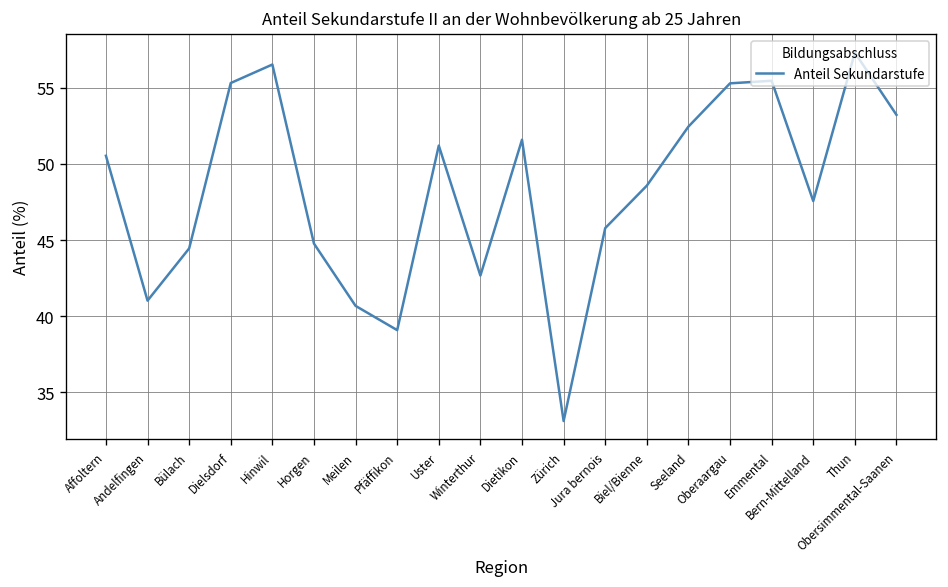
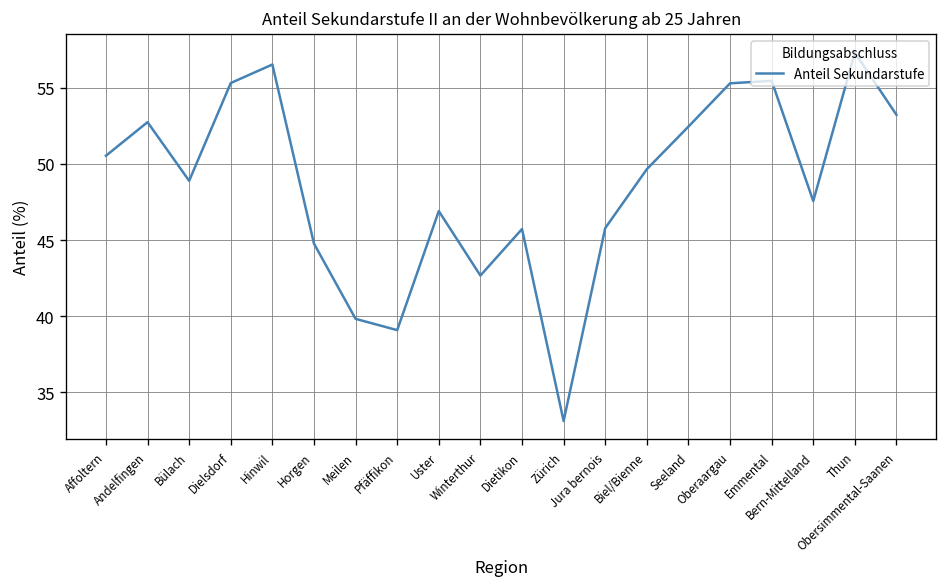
  {
    "Affoltern": 50.5,
-   "Andelfingen": 41.0,
-   "Bülach": 44.5,
+   "Andelfingen": 52.7,
+   "Bülach": 48.9,
    "Dielsdorf": 55.3,
    "Hinwil": 56.5,
    "Horgen": 44.8,
-   "Meilen": 40.7,
+   "Meilen": 39.8,
    "Pfäffikon": 39.1,
-   "Uster": 51.2,
+   "Uster": 46.9,
    "Winterthur": 42.7,
-   "Dietikon": 51.6,
+   "Dietikon": 45.7,
    "Zürich": 33.1,
    "Jura bernois": 45.8,
-   "Biel/Bienne": 48.6,
+   "Biel/Bienne": 49.7,
    "Seeland": 52.5,
    "Oberaargau": 55.3,
    "Bern-Mittelland": 47.6,
    "Obersimmental-Saanen": 53.2
  }
